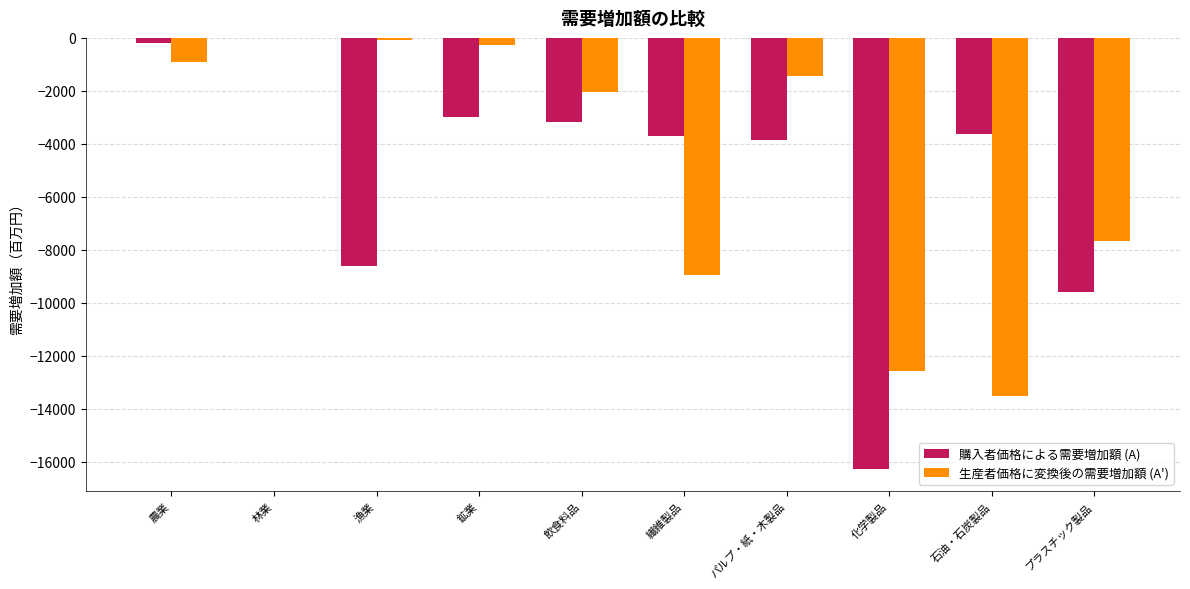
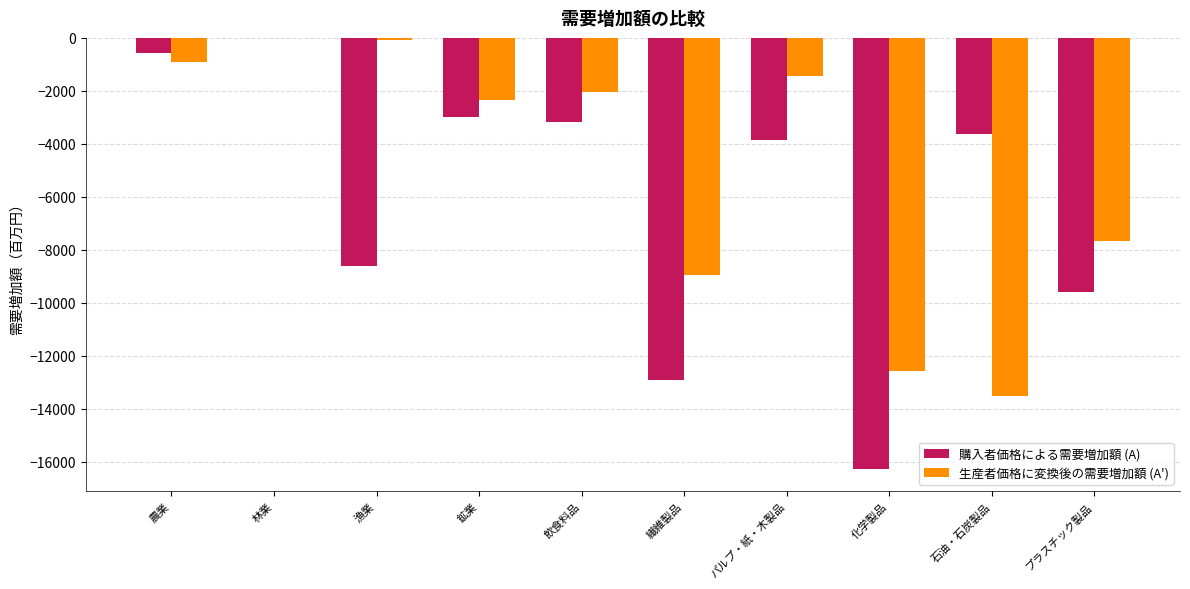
  {
    "購入者価格による需要増加額 (A)": {
-     "農業": -200,
+     "農業": -600,
      "漁業": -8600,
      "鉱業": -3000,
      "飲食料品": -3200,
-     "繊維製品": -3700,
+     "繊維製品": -12900,
      "パルプ・紙・木製品": -3800,
      "化学製品": -16300,
      "石油・石炭製品": -3600,
      "プラスチック製品": -9600
    },
    "生産者価格に変換後の需要増加額 (A')": {
      "農業": -900,
-     "鉱業": -300,
+     "鉱業": -2300,
      "飲食料品": -2000,
      "繊維製品": -8900,
      "パルプ・紙・木製品": -1400,
      "化学製品": -12600,
      "石油・石炭製品": -13500,
      "プラスチック製品": -7700
    }
  }
